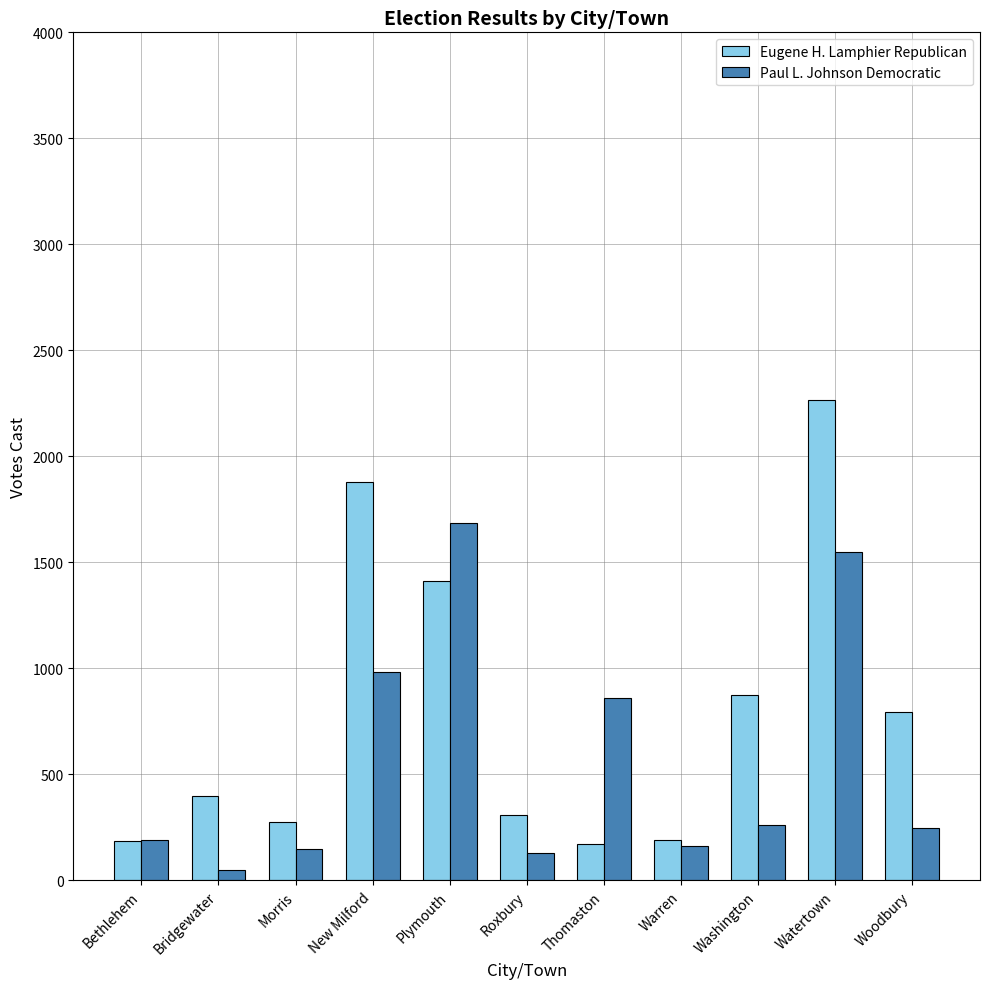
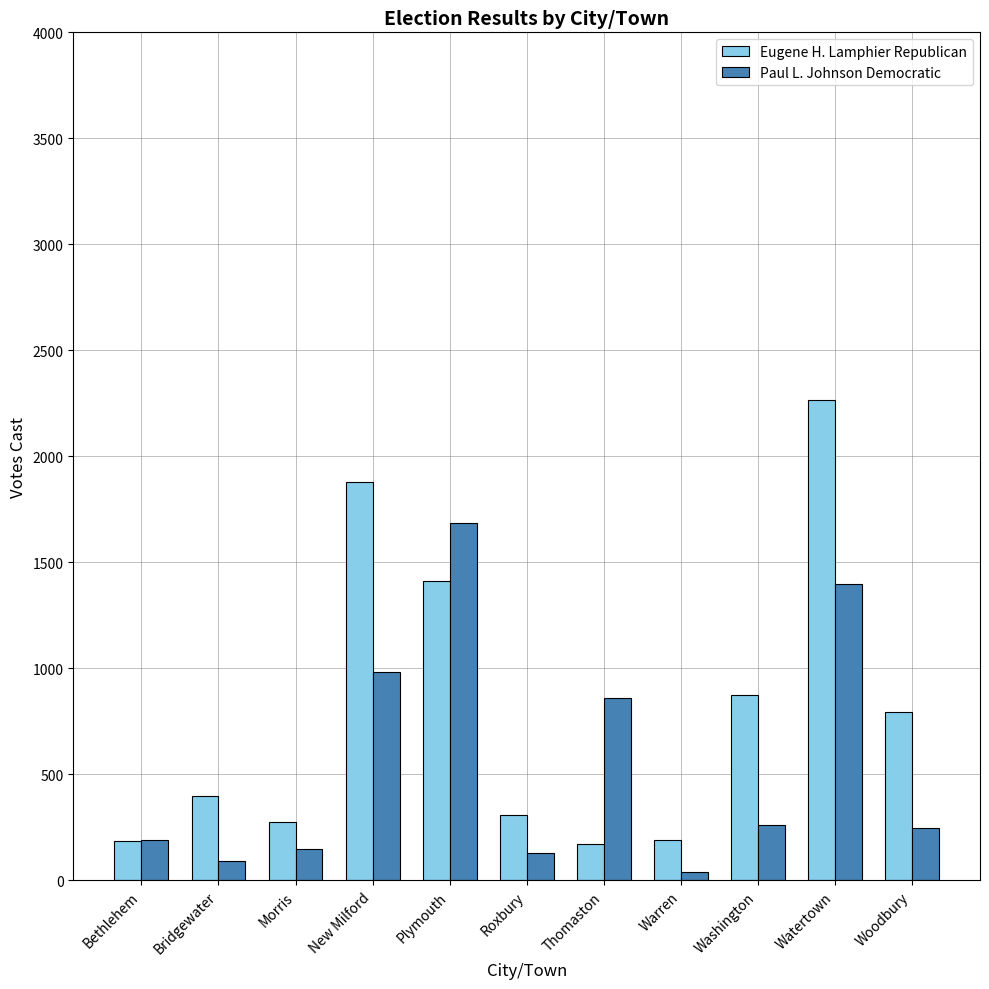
  {
    "Eugene H. Lamphier Republican": {
      "Bethlehem": 180,
      "Bridgewater": 400,
      "Morris": 280,
      "New Milford": 1880,
      "Plymouth": 1410,
      "Roxbury": 310,
      "Thomaston": 170,
      "Warren": 190,
      "Washington": 880,
      "Watertown": 2270,
      "Woodbury": 790
    },
    "Paul L. Johnson Democratic": {
      "Bethlehem": 190,
-     "Bridgewater": 50,
+     "Bridgewater": 90,
      "Morris": 150,
      "New Milford": 980,
      "Plymouth": 1690,
      "Roxbury": 130,
      "Thomaston": 860,
-     "Warren": 160,
+     "Warren": 40,
      "Washington": 260,
-     "Watertown": 1550,
+     "Watertown": 1400,
      "Woodbury": 250
    }
  }
